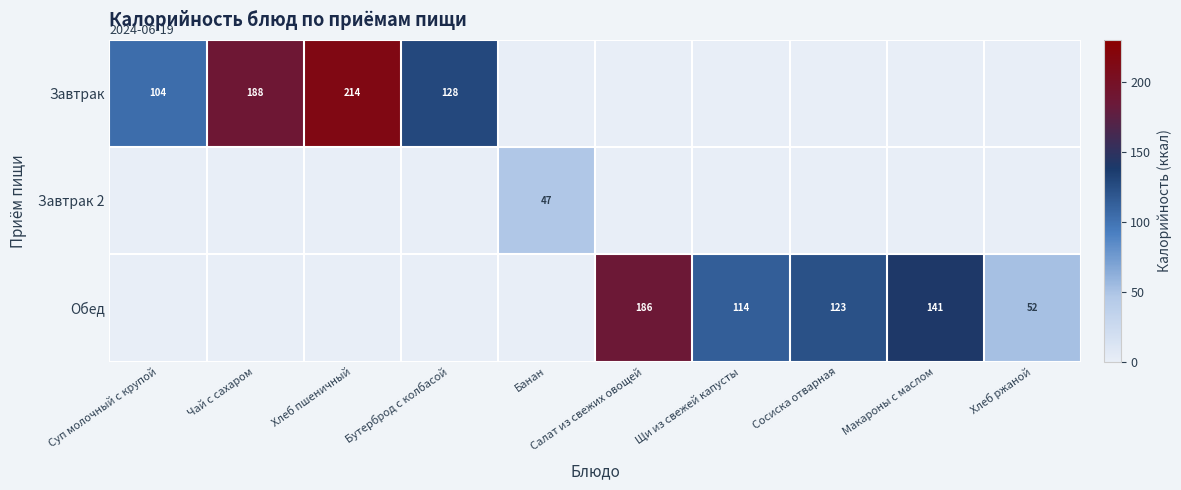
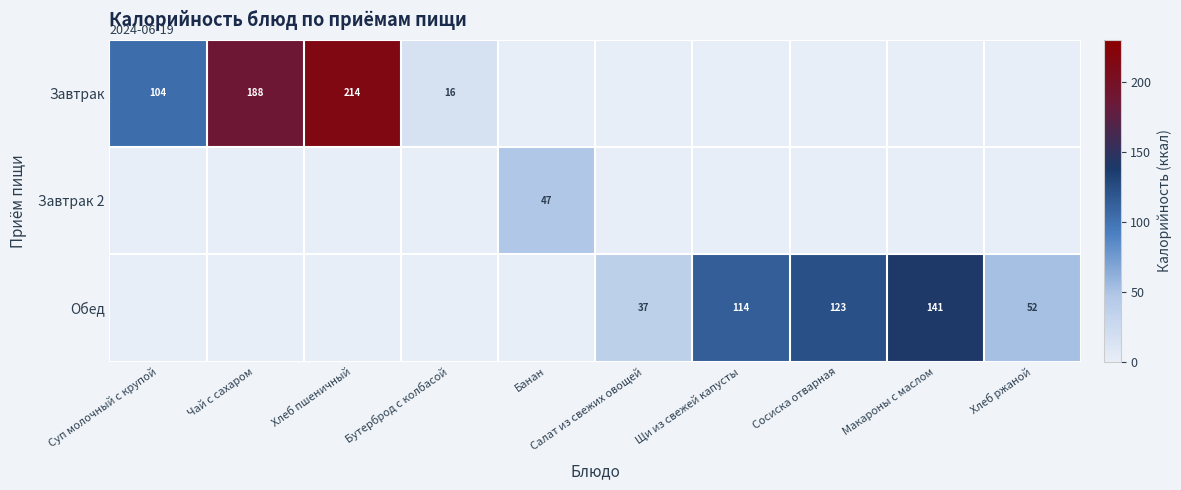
  {
    "Завтрак": {
      "Суп молочный с крупой": 104,
      "Чай с сахаром": 188,
      "Хлеб пшеничный": 214,
-     "Бутерброд с колбасой": 128
+     "Бутерброд с колбасой": 16
    },
    "Завтрак 2": {
      "Банан": 47
    },
    "Обед": {
-     "Салат из свежих овощей": 186,
+     "Салат из свежих овощей": 37,
      "Щи из свежей капусты": 114,
      "Сосиска отварная": 123,
      "Макароны с маслом": 141,
      "Хлеб ржаной": 52
    }
  }
